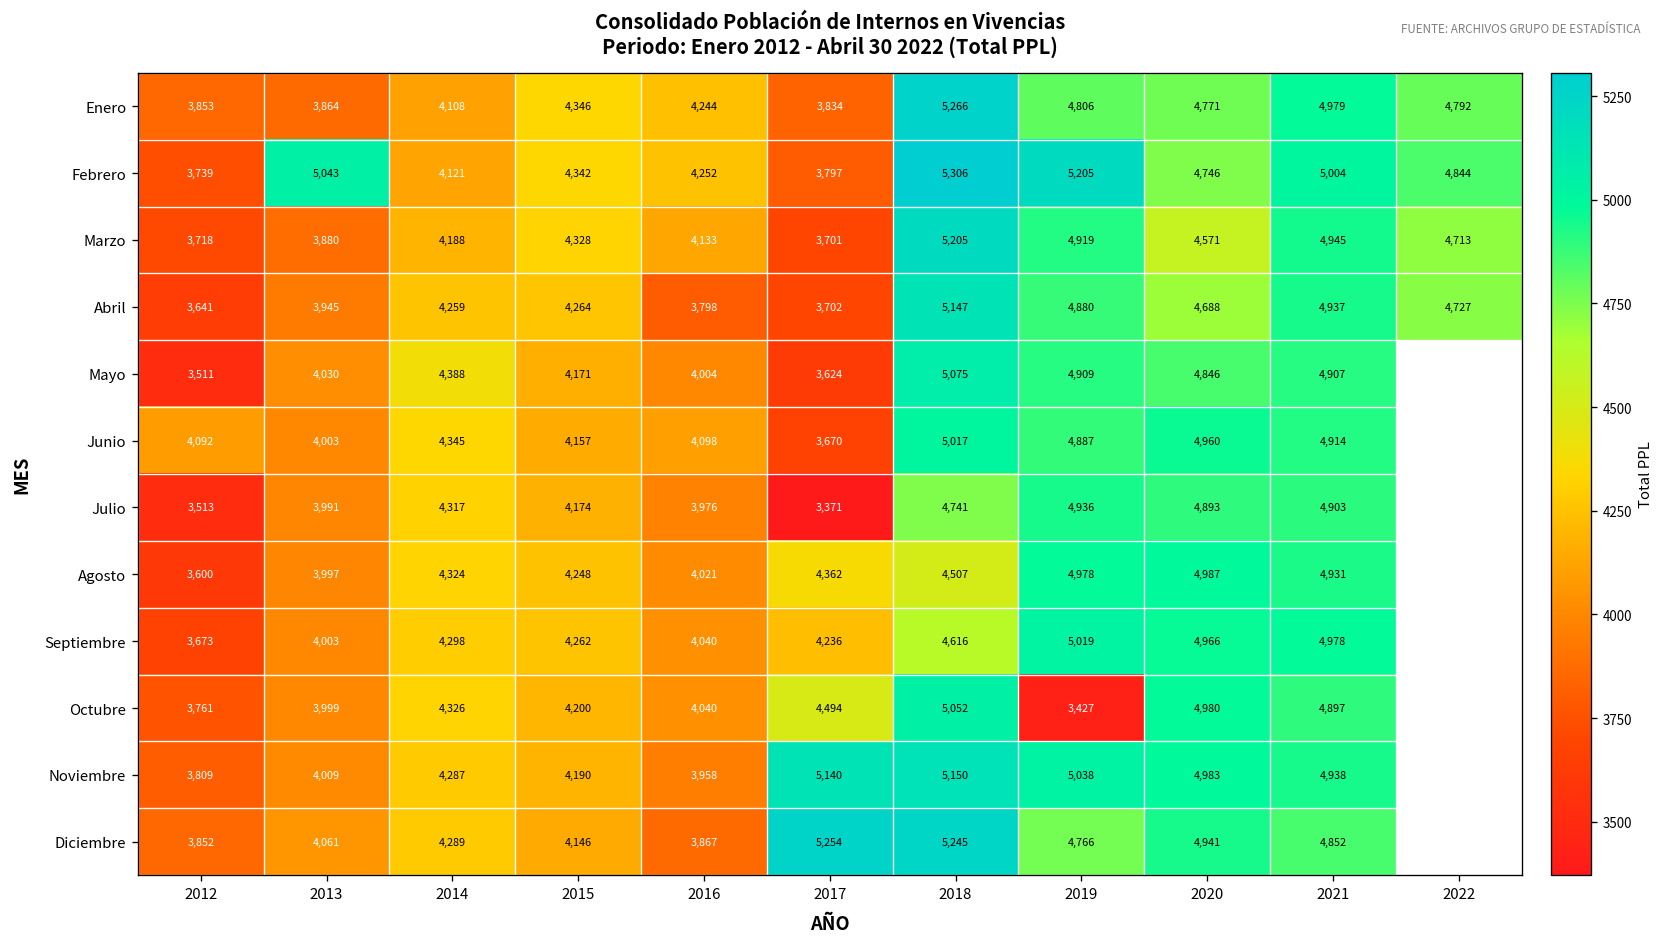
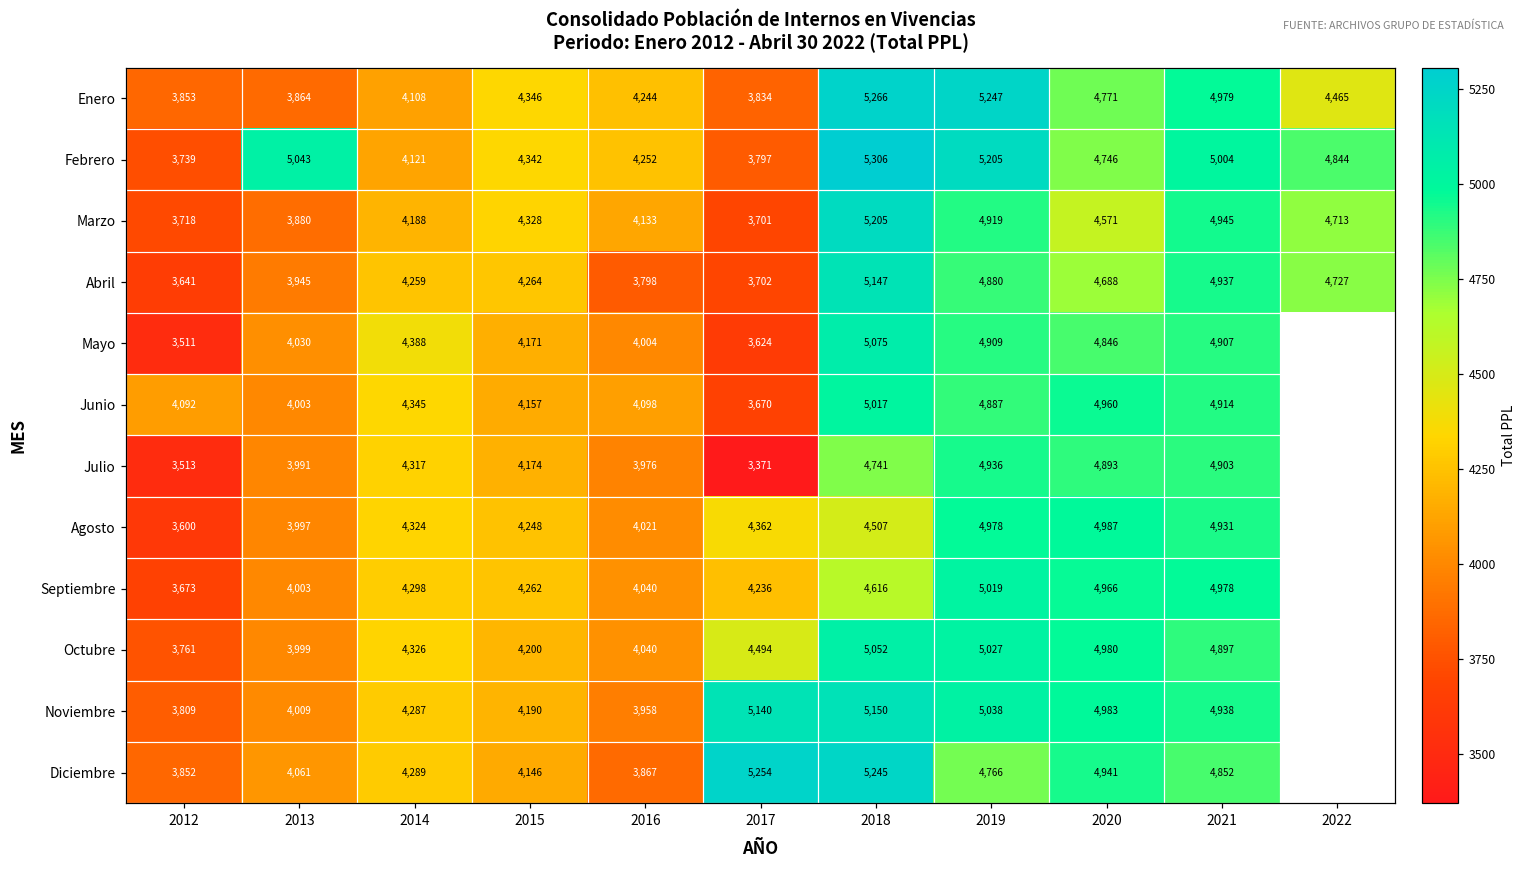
  {
    "Enero": {
      "2012": "3,853",
      "2013": "3,864",
      "2014": "4,108",
      "2015": "4,346",
      "2016": "4,244",
      "2017": "3,834",
      "2018": "5,266",
-     "2019": "4,806",
+     "2019": "5,247",
      "2020": "4,771",
      "2021": "4,979",
-     "2022": "4,792"
+     "2022": "4,465"
    },
    "Febrero": {
      "2012": "3,739",
      "2013": "5,043",
      "2014": "4,121",
      "2015": "4,342",
      "2016": "4,252",
      "2017": "3,797",
      "2018": "5,306",
      "2019": "5,205",
      "2020": "4,746",
      "2021": "5,004",
      "2022": "4,844"
    },
    "Marzo": {
      "2012": "3,718",
      "2013": "3,880",
      "2014": "4,188",
      "2015": "4,328",
      "2016": "4,133",
      "2017": "3,701",
      "2018": "5,205",
      "2019": "4,919",
      "2020": "4,571",
      "2021": "4,945",
      "2022": "4,713"
    },
    "Abril": {
      "2012": "3,641",
      "2013": "3,945",
      "2014": "4,259",
      "2015": "4,264",
      "2016": "3,798",
      "2017": "3,702",
      "2018": "5,147",
      "2019": "4,880",
      "2020": "4,688",
      "2021": "4,937",
      "2022": "4,727"
    },
    "Mayo": {
      "2012": "3,511",
      "2013": "4,030",
      "2014": "4,388",
      "2015": "4,171",
      "2016": "4,004",
      "2017": "3,624",
      "2018": "5,075",
      "2019": "4,909",
      "2020": "4,846",
      "2021": "4,907"
    },
    "Junio": {
      "2012": "4,092",
      "2013": "4,003",
      "2014": "4,345",
      "2015": "4,157",
      "2016": "4,098",
      "2017": "3,670",
      "2018": "5,017",
      "2019": "4,887",
      "2020": "4,960",
      "2021": "4,914"
    },
    "Julio": {
      "2012": "3,513",
      "2013": "3,991",
      "2014": "4,317",
      "2015": "4,174",
      "2016": "3,976",
      "2017": "3,371",
      "2018": "4,741",
      "2019": "4,936",
      "2020": "4,893",
      "2021": "4,903"
    },
    "Agosto": {
      "2012": "3,600",
      "2013": "3,997",
      "2014": "4,324",
      "2015": "4,248",
      "2016": "4,021",
      "2017": "4,362",
      "2018": "4,507",
      "2019": "4,978",
      "2020": "4,987",
      "2021": "4,931"
    },
    "Septiembre": {
      "2012": "3,673",
      "2013": "4,003",
      "2014": "4,298",
      "2015": "4,262",
      "2016": "4,040",
      "2017": "4,236",
      "2018": "4,616",
      "2019": "5,019",
      "2020": "4,966",
      "2021": "4,978"
    },
    "Octubre": {
      "2012": "3,761",
      "2013": "3,999",
      "2014": "4,326",
      "2015": "4,200",
      "2016": "4,040",
      "2017": "4,494",
      "2018": "5,052",
-     "2019": "3,427",
+     "2019": "5,027",
      "2020": "4,980",
      "2021": "4,897"
    },
    "Noviembre": {
      "2012": "3,809",
      "2013": "4,009",
      "2014": "4,287",
      "2015": "4,190",
      "2016": "3,958",
      "2017": "5,140",
      "2018": "5,150",
      "2019": "5,038",
      "2020": "4,983",
      "2021": "4,938"
    },
    "Diciembre": {
      "2012": "3,852",
      "2013": "4,061",
      "2014": "4,289",
      "2015": "4,146",
      "2016": "3,867",
      "2017": "5,254",
      "2018": "5,245",
      "2019": "4,766",
      "2020": "4,941",
      "2021": "4,852"
    }
  }
